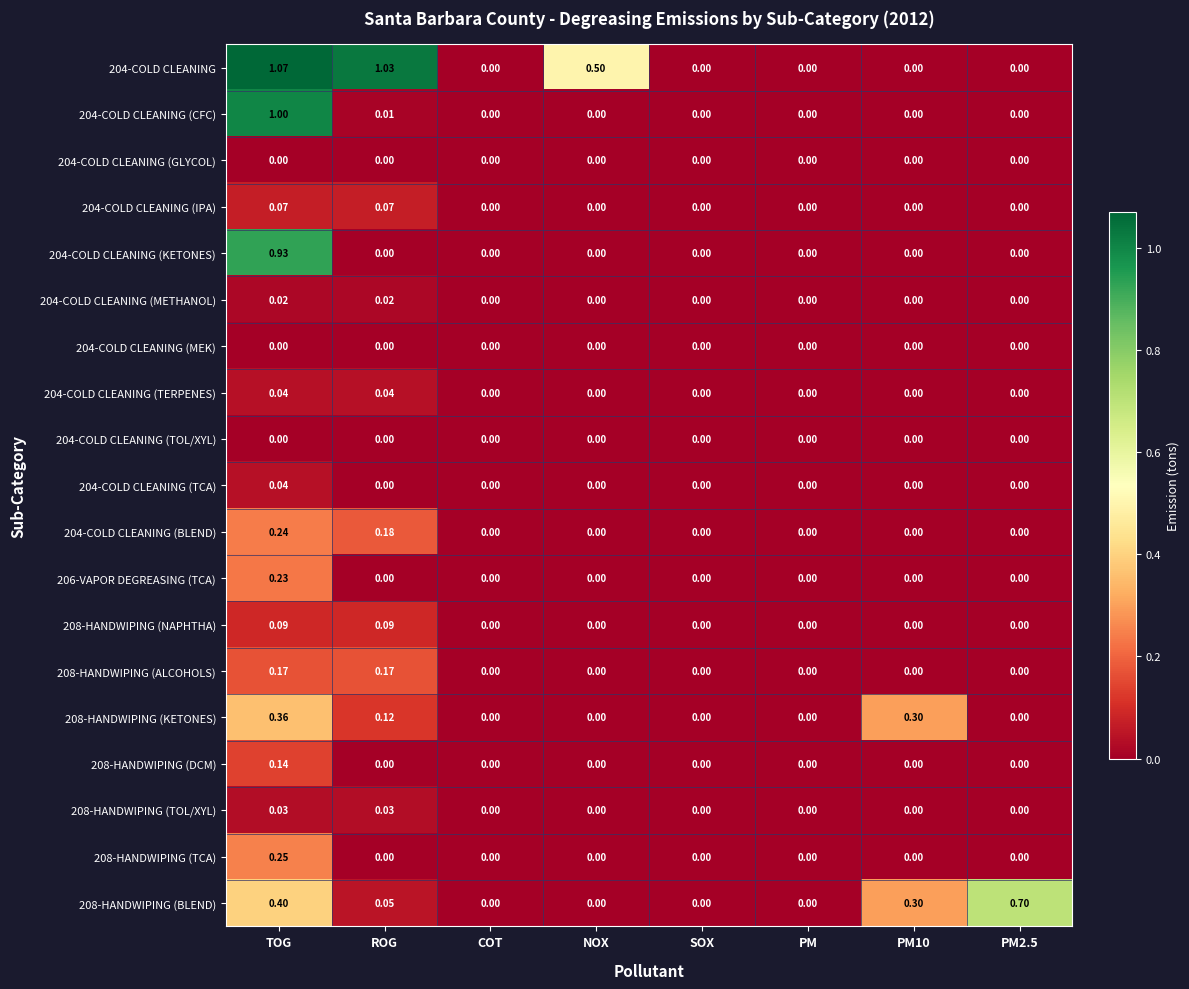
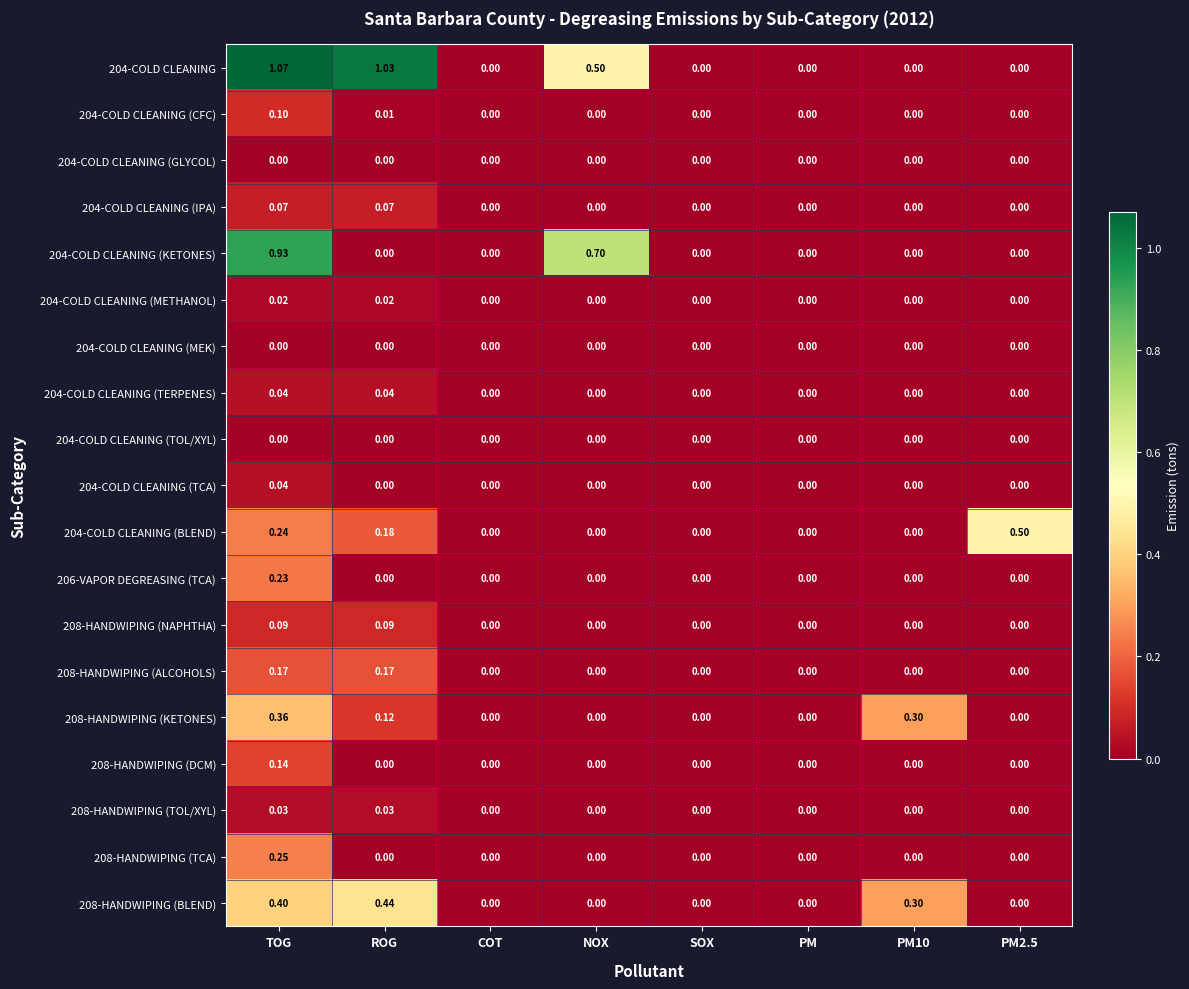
  {
    "204-COLD CLEANING": {
      "TOG": 1.07,
      "ROG": 1.03,
      "COT": 0.00,
      "NOX": 0.50,
      "SOX": 0.00,
      "PM": 0.00,
      "PM10": 0.00,
      "PM2.5": 0.00
    },
    "204-COLD CLEANING (CFC)": {
-     "TOG": 1.00,
+     "TOG": 0.10,
      "ROG": 0.01,
      "COT": 0.00,
      "NOX": 0.00,
      "SOX": 0.00,
      "PM": 0.00,
      "PM10": 0.00,
      "PM2.5": 0.00
    },
    "204-COLD CLEANING (GLYCOL)": {
      "TOG": 0.00,
      "ROG": 0.00,
      "COT": 0.00,
      "NOX": 0.00,
      "SOX": 0.00,
      "PM": 0.00,
      "PM10": 0.00,
      "PM2.5": 0.00
    },
    "204-COLD CLEANING (IPA)": {
      "TOG": 0.07,
      "ROG": 0.07,
      "COT": 0.00,
      "NOX": 0.00,
      "SOX": 0.00,
      "PM": 0.00,
      "PM10": 0.00,
      "PM2.5": 0.00
    },
    "204-COLD CLEANING (KETONES)": {
      "TOG": 0.93,
      "ROG": 0.00,
      "COT": 0.00,
-     "NOX": 0.00,
+     "NOX": 0.70,
      "SOX": 0.00,
      "PM": 0.00,
      "PM10": 0.00,
      "PM2.5": 0.00
    },
    "204-COLD CLEANING (METHANOL)": {
      "TOG": 0.02,
      "ROG": 0.02,
      "COT": 0.00,
      "NOX": 0.00,
      "SOX": 0.00,
      "PM": 0.00,
      "PM10": 0.00,
      "PM2.5": 0.00
    },
    "204-COLD CLEANING (MEK)": {
      "TOG": 0.00,
      "ROG": 0.00,
      "COT": 0.00,
      "NOX": 0.00,
      "SOX": 0.00,
      "PM": 0.00,
      "PM10": 0.00,
      "PM2.5": 0.00
    },
    "204-COLD CLEANING (TERPENES)": {
      "TOG": 0.04,
      "ROG": 0.04,
      "COT": 0.00,
      "NOX": 0.00,
      "SOX": 0.00,
      "PM": 0.00,
      "PM10": 0.00,
      "PM2.5": 0.00
    },
    "204-COLD CLEANING (TOL/XYL)": {
      "TOG": 0.00,
      "ROG": 0.00,
      "COT": 0.00,
      "NOX": 0.00,
      "SOX": 0.00,
      "PM": 0.00,
      "PM10": 0.00,
      "PM2.5": 0.00
    },
    "204-COLD CLEANING (TCA)": {
      "TOG": 0.04,
      "ROG": 0.00,
      "COT": 0.00,
      "NOX": 0.00,
      "SOX": 0.00,
      "PM": 0.00,
      "PM10": 0.00,
      "PM2.5": 0.00
    },
    "204-COLD CLEANING (BLEND)": {
      "TOG": 0.24,
      "ROG": 0.18,
      "COT": 0.00,
      "NOX": 0.00,
      "SOX": 0.00,
      "PM": 0.00,
      "PM10": 0.00,
-     "PM2.5": 0.00
+     "PM2.5": 0.50
    },
    "206-VAPOR DEGREASING (TCA)": {
      "TOG": 0.23,
      "ROG": 0.00,
      "COT": 0.00,
      "NOX": 0.00,
      "SOX": 0.00,
      "PM": 0.00,
      "PM10": 0.00,
      "PM2.5": 0.00
    },
    "208-HANDWIPING (NAPHTHA)": {
      "TOG": 0.09,
      "ROG": 0.09,
      "COT": 0.00,
      "NOX": 0.00,
      "SOX": 0.00,
      "PM": 0.00,
      "PM10": 0.00,
      "PM2.5": 0.00
    },
    "208-HANDWIPING (ALCOHOLS)": {
      "TOG": 0.17,
      "ROG": 0.17,
      "COT": 0.00,
      "NOX": 0.00,
      "SOX": 0.00,
      "PM": 0.00,
      "PM10": 0.00,
      "PM2.5": 0.00
    },
    "208-HANDWIPING (KETONES)": {
      "TOG": 0.36,
      "ROG": 0.12,
      "COT": 0.00,
      "NOX": 0.00,
      "SOX": 0.00,
      "PM": 0.00,
      "PM10": 0.30,
      "PM2.5": 0.00
    },
    "208-HANDWIPING (DCM)": {
      "TOG": 0.14,
      "ROG": 0.00,
      "COT": 0.00,
      "NOX": 0.00,
      "SOX": 0.00,
      "PM": 0.00,
      "PM10": 0.00,
      "PM2.5": 0.00
    },
    "208-HANDWIPING (TOL/XYL)": {
      "TOG": 0.03,
      "ROG": 0.03,
      "COT": 0.00,
      "NOX": 0.00,
      "SOX": 0.00,
      "PM": 0.00,
      "PM10": 0.00,
      "PM2.5": 0.00
    },
    "208-HANDWIPING (TCA)": {
      "TOG": 0.25,
      "ROG": 0.00,
      "COT": 0.00,
      "NOX": 0.00,
      "SOX": 0.00,
      "PM": 0.00,
      "PM10": 0.00,
      "PM2.5": 0.00
    },
    "208-HANDWIPING (BLEND)": {
      "TOG": 0.40,
-     "ROG": 0.05,
+     "ROG": 0.44,
      "COT": 0.00,
      "NOX": 0.00,
      "SOX": 0.00,
      "PM": 0.00,
      "PM10": 0.30,
-     "PM2.5": 0.70
+     "PM2.5": 0.00
    }
  }
